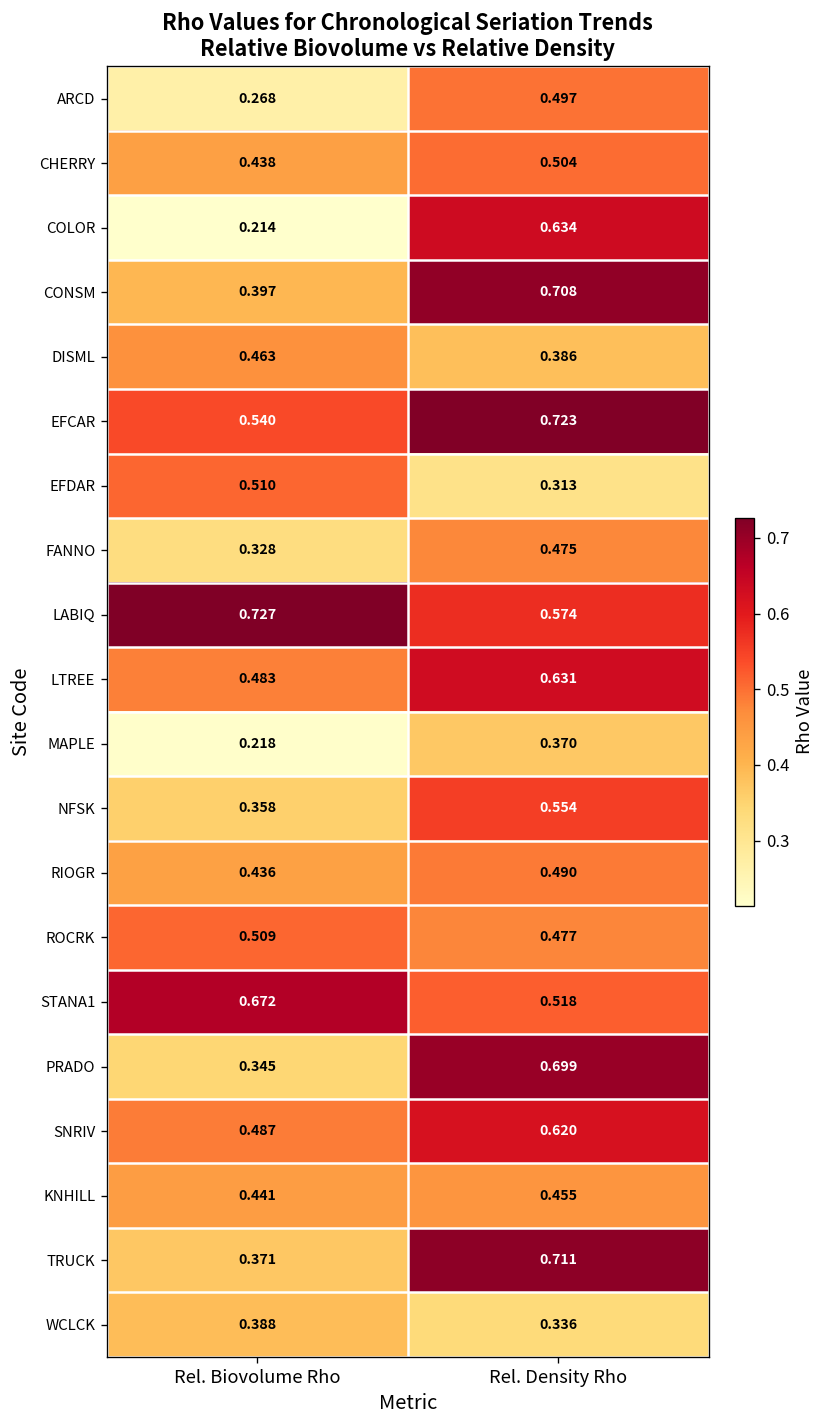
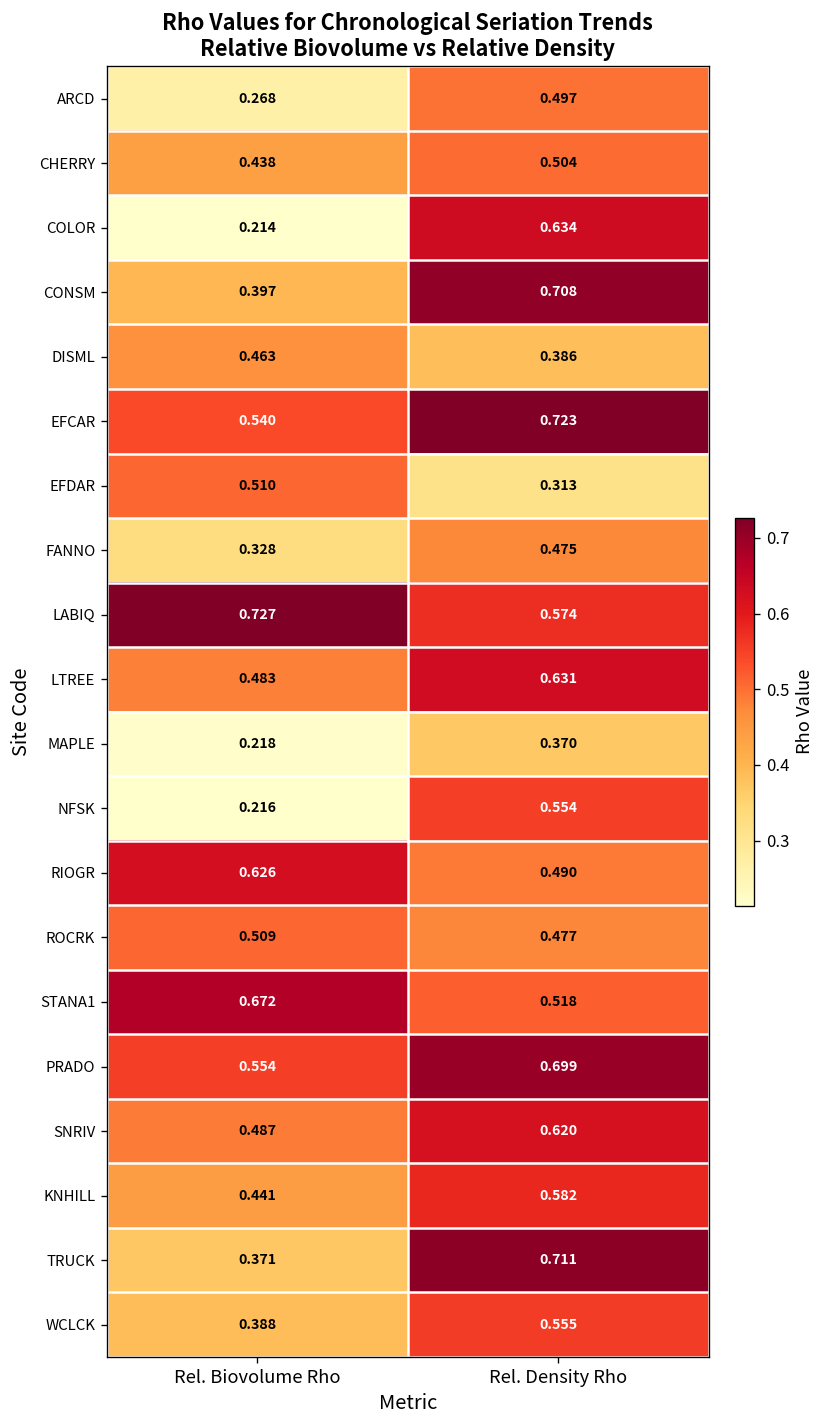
  {
    "ARCD": {
      "Rel. Biovolume Rho": 0.268,
      "Rel. Density Rho": 0.497
    },
    "CHERRY": {
      "Rel. Biovolume Rho": 0.438,
      "Rel. Density Rho": 0.504
    },
    "COLOR": {
      "Rel. Biovolume Rho": 0.214,
      "Rel. Density Rho": 0.634
    },
    "CONSM": {
      "Rel. Biovolume Rho": 0.397,
      "Rel. Density Rho": 0.708
    },
    "DISML": {
      "Rel. Biovolume Rho": 0.463,
      "Rel. Density Rho": 0.386
    },
    "EFCAR": {
      "Rel. Biovolume Rho": 0.540,
      "Rel. Density Rho": 0.723
    },
    "EFDAR": {
      "Rel. Biovolume Rho": 0.510,
      "Rel. Density Rho": 0.313
    },
    "FANNO": {
      "Rel. Biovolume Rho": 0.328,
      "Rel. Density Rho": 0.475
    },
    "LABIQ": {
      "Rel. Biovolume Rho": 0.727,
      "Rel. Density Rho": 0.574
    },
    "LTREE": {
      "Rel. Biovolume Rho": 0.483,
      "Rel. Density Rho": 0.631
    },
    "MAPLE": {
      "Rel. Biovolume Rho": 0.218,
      "Rel. Density Rho": 0.370
    },
    "NFSK": {
-     "Rel. Biovolume Rho": 0.358,
+     "Rel. Biovolume Rho": 0.216,
      "Rel. Density Rho": 0.554
    },
    "RIOGR": {
-     "Rel. Biovolume Rho": 0.436,
+     "Rel. Biovolume Rho": 0.626,
      "Rel. Density Rho": 0.490
    },
    "ROCRK": {
      "Rel. Biovolume Rho": 0.509,
      "Rel. Density Rho": 0.477
    },
    "STANA1": {
      "Rel. Biovolume Rho": 0.672,
      "Rel. Density Rho": 0.518
    },
    "PRADO": {
-     "Rel. Biovolume Rho": 0.345,
+     "Rel. Biovolume Rho": 0.554,
      "Rel. Density Rho": 0.699
    },
    "SNRIV": {
      "Rel. Biovolume Rho": 0.487,
      "Rel. Density Rho": 0.620
    },
    "KNHILL": {
      "Rel. Biovolume Rho": 0.441,
-     "Rel. Density Rho": 0.455
+     "Rel. Density Rho": 0.582
    },
    "TRUCK": {
      "Rel. Biovolume Rho": 0.371,
      "Rel. Density Rho": 0.711
    },
    "WCLCK": {
      "Rel. Biovolume Rho": 0.388,
-     "Rel. Density Rho": 0.336
+     "Rel. Density Rho": 0.555
    }
  }
